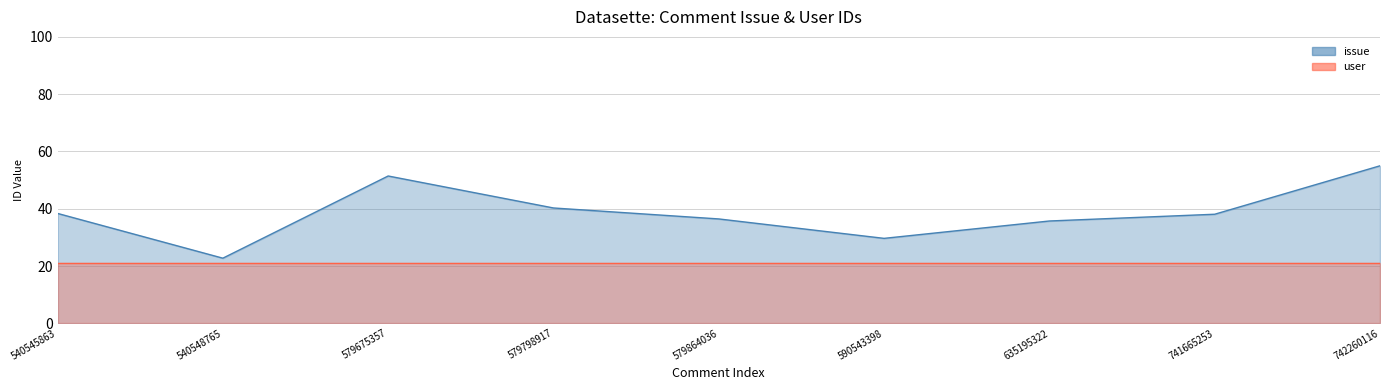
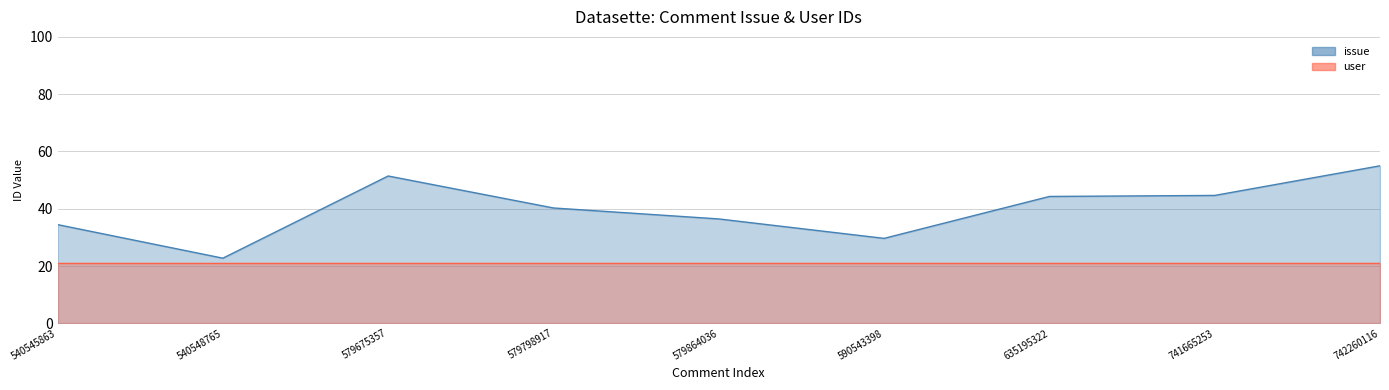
  {
    "issue": {
-     "540545863": 38,
+     "540545863": 34,
      "540548765": 23,
      "579675357": 51,
      "579798917": 40,
      "579864036": 36,
      "590543398": 30,
-     "635195322": 36,
-     "741665253": 38,
+     "635195322": 44,
+     "741665253": 45,
      "742260116": 55
    },
    "user": {
      "540545863": 21,
      "540548765": 21,
      "579675357": 21,
      "579798917": 21,
      "579864036": 21,
      "590543398": 21,
      "635195322": 21,
      "741665253": 21,
      "742260116": 21
    }
  }
